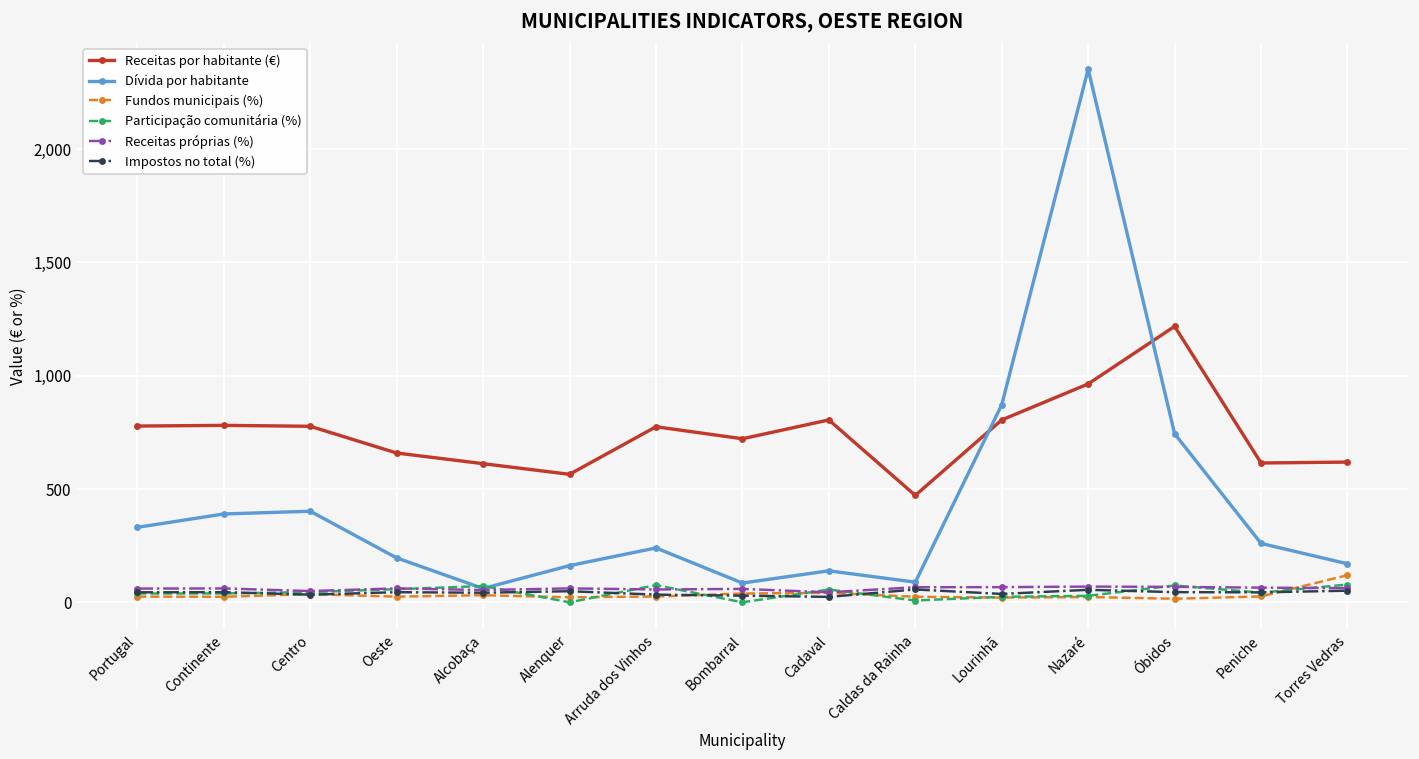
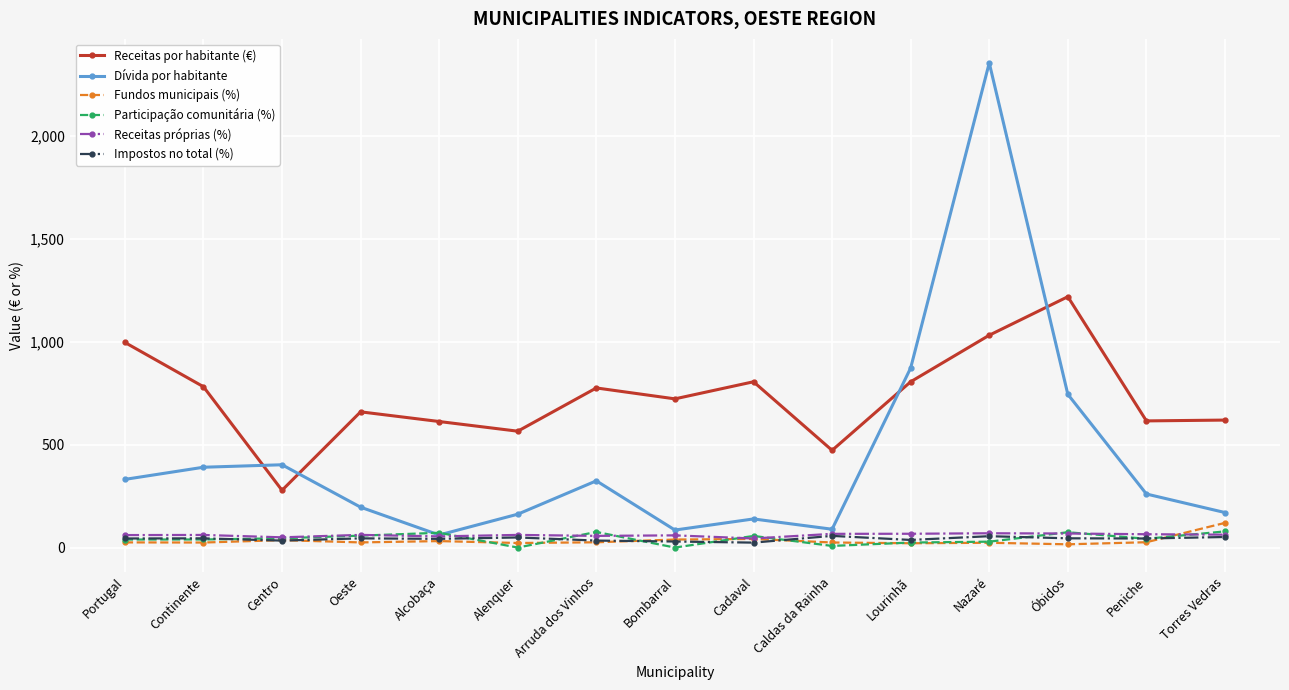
  {
    "Receitas por habitante (€)": {
-     "Portugal": "780",
+     "Portugal": "1,000",
      "Continente": "780",
-     "Centro": "780",
+     "Centro": "280",
      "Oeste": "660",
      "Alcobaça": "610",
      "Alenquer": "570",
      "Arruda dos Vinhos": "780",
      "Bombarral": "720",
      "Cadaval": "810",
      "Caldas da Rainha": "470",
      "Lourinhã": "810",
-     "Nazaré": "960",
+     "Nazaré": "1,030",
      "Óbidos": "1,220",
      "Peniche": "620",
      "Torres Vedras": "620"
    },
    "Dívida por habitante": {
      "Portugal": "330",
      "Continente": "390",
      "Centro": "400",
      "Oeste": "200",
      "Alenquer": "160",
-     "Arruda dos Vinhos": "240",
+     "Arruda dos Vinhos": "320",
      "Bombarral": "90",
      "Cadaval": "140",
      "Caldas da Rainha": "90",
      "Lourinhã": "870",
      "Nazaré": "2,350",
      "Óbidos": "740",
      "Peniche": "260",
      "Torres Vedras": "170"
    },
    "Fundos municipais (%)": {
      "Portugal": "30",
      "Continente": "20",
      "Oeste": "30",
      "Alenquer": "20",
      "Caldas da Rainha": "20",
      "Óbidos": "20",
      "Peniche": "30",
      "Torres Vedras": "120"
    },
    "Participação comunitária (%)": {
      "Alenquer": "0",
      "Arruda dos Vinhos": "80",
      "Bombarral": "0",
      "Cadaval": "60",
      "Caldas da Rainha": "10",
      "Torres Vedras": "80"
    },
    "Receitas próprias (%)": {
      "Portugal": "60",
      "Continente": "60",
      "Alenquer": "60",
      "Arruda dos Vinhos": "60",
      "Bombarral": "60",
      "Lourinhã": "70",
      "Nazaré": "70",
      "Peniche": "60"
    },
    "Impostos no total (%)": {
      "Oeste": "40",
      "Alenquer": "50",
      "Cadaval": "20",
      "Lourinhã": "40",
      "Nazaré": "60",
      "Óbidos": "40"
    }
  }
